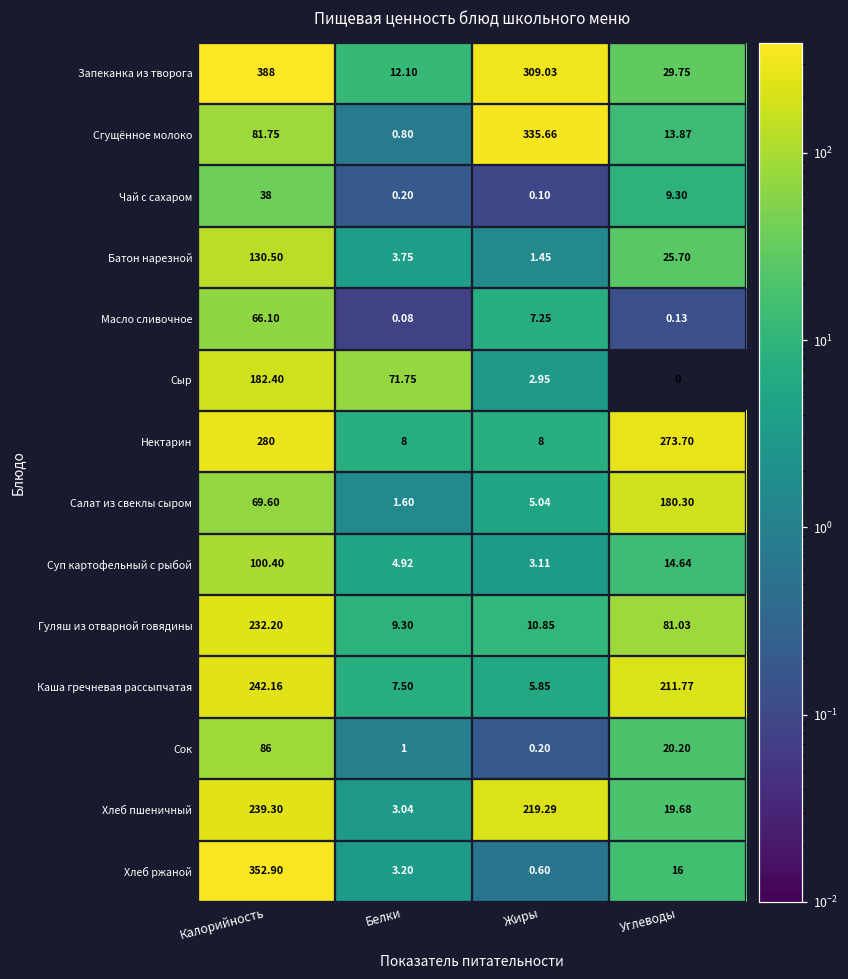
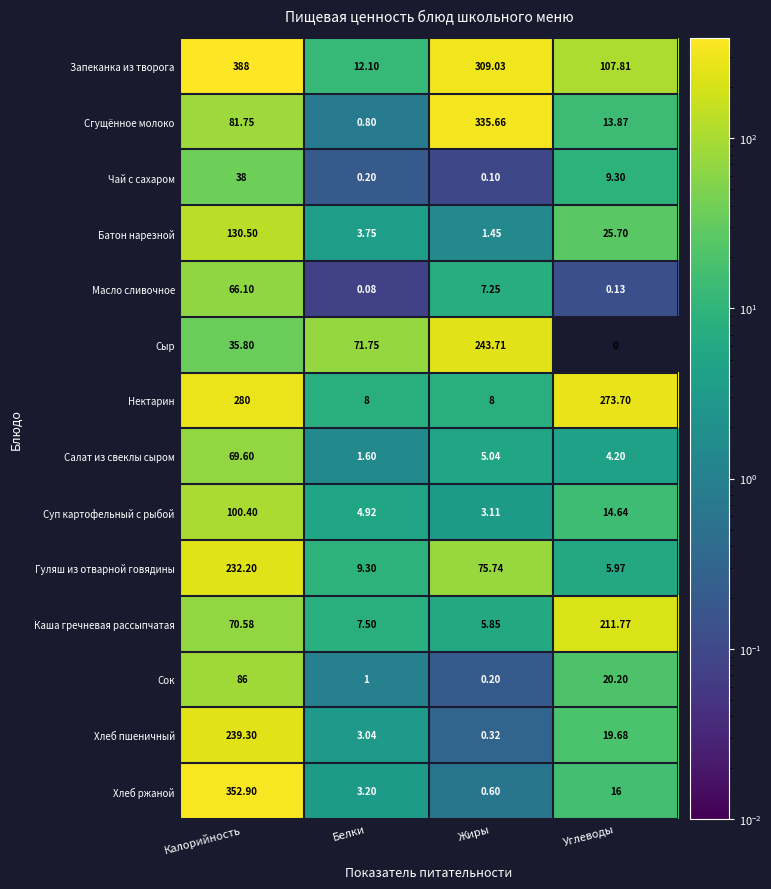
  {
    "Запеканка из творога": {
      "Калорийность": 388,
      "Белки": 12.10,
      "Жиры": 309.03,
-     "Углеводы": 29.75
+     "Углеводы": 107.81
    },
    "Сгущённое молоко": {
      "Калорийность": 81.75,
      "Белки": 0.80,
      "Жиры": 335.66,
      "Углеводы": 13.87
    },
    "Чай с сахаром": {
      "Калорийность": 38,
      "Белки": 0.20,
      "Жиры": 0.10,
      "Углеводы": 9.30
    },
    "Батон нарезной": {
      "Калорийность": 130.50,
      "Белки": 3.75,
      "Жиры": 1.45,
      "Углеводы": 25.70
    },
    "Масло сливочное": {
      "Калорийность": 66.10,
      "Белки": 0.08,
      "Жиры": 7.25,
      "Углеводы": 0.13
    },
    "Сыр": {
-     "Калорийность": 182.40,
+     "Калорийность": 35.80,
      "Белки": 71.75,
-     "Жиры": 2.95
+     "Жиры": 243.71
    },
    "Нектарин": {
      "Калорийность": 280,
      "Белки": 8,
      "Жиры": 8,
      "Углеводы": 273.70
    },
    "Салат из свеклы сыром": {
      "Калорийность": 69.60,
      "Белки": 1.60,
      "Жиры": 5.04,
-     "Углеводы": 180.30
+     "Углеводы": 4.20
    },
    "Суп картофельный с рыбой": {
      "Калорийность": 100.40,
      "Белки": 4.92,
      "Жиры": 3.11,
      "Углеводы": 14.64
    },
    "Гуляш из отварной говядины": {
      "Калорийность": 232.20,
      "Белки": 9.30,
-     "Жиры": 10.85,
-     "Углеводы": 81.03
+     "Жиры": 75.74,
+     "Углеводы": 5.97
    },
    "Каша гречневая рассыпчатая": {
-     "Калорийность": 242.16,
+     "Калорийность": 70.58,
      "Белки": 7.50,
      "Жиры": 5.85,
      "Углеводы": 211.77
    },
    "Сок": {
      "Калорийность": 86,
      "Белки": 1,
      "Жиры": 0.20,
      "Углеводы": 20.20
    },
    "Хлеб пшеничный": {
      "Калорийность": 239.30,
      "Белки": 3.04,
-     "Жиры": 219.29,
+     "Жиры": 0.32,
      "Углеводы": 19.68
    },
    "Хлеб ржаной": {
      "Калорийность": 352.90,
      "Белки": 3.20,
      "Жиры": 0.60,
      "Углеводы": 16
    }
  }
